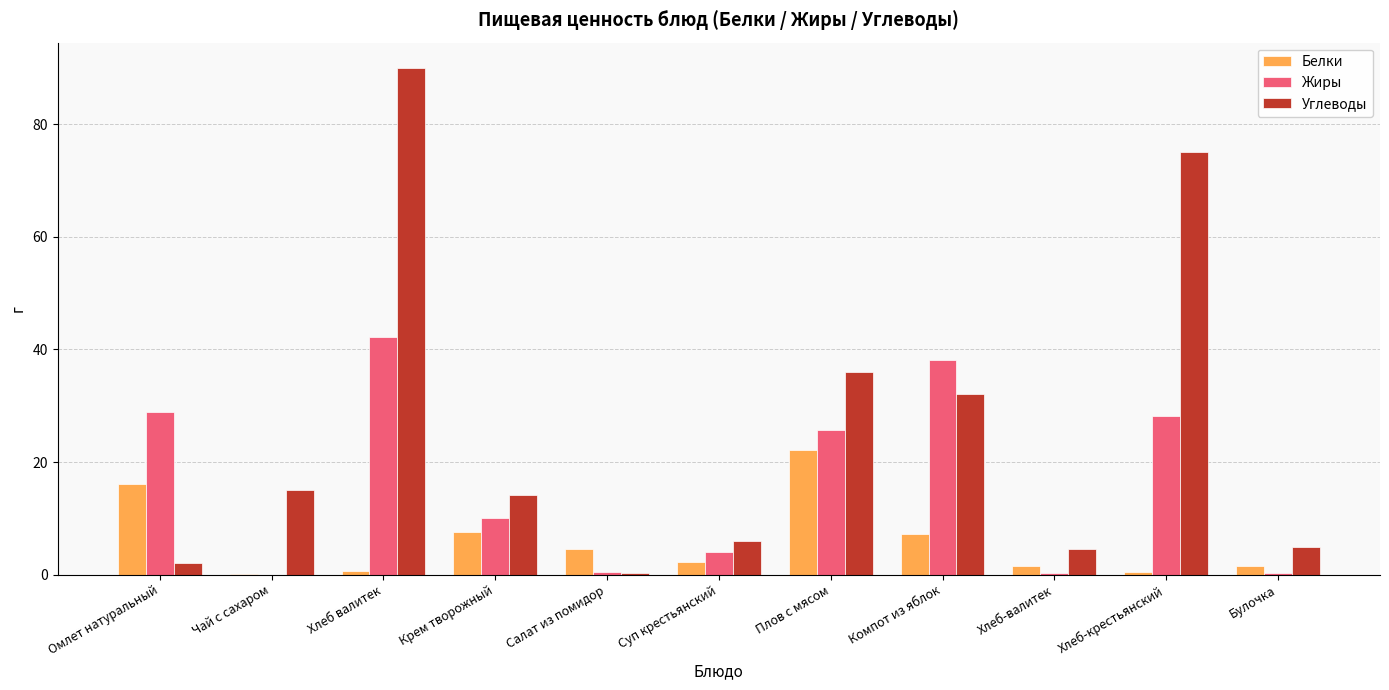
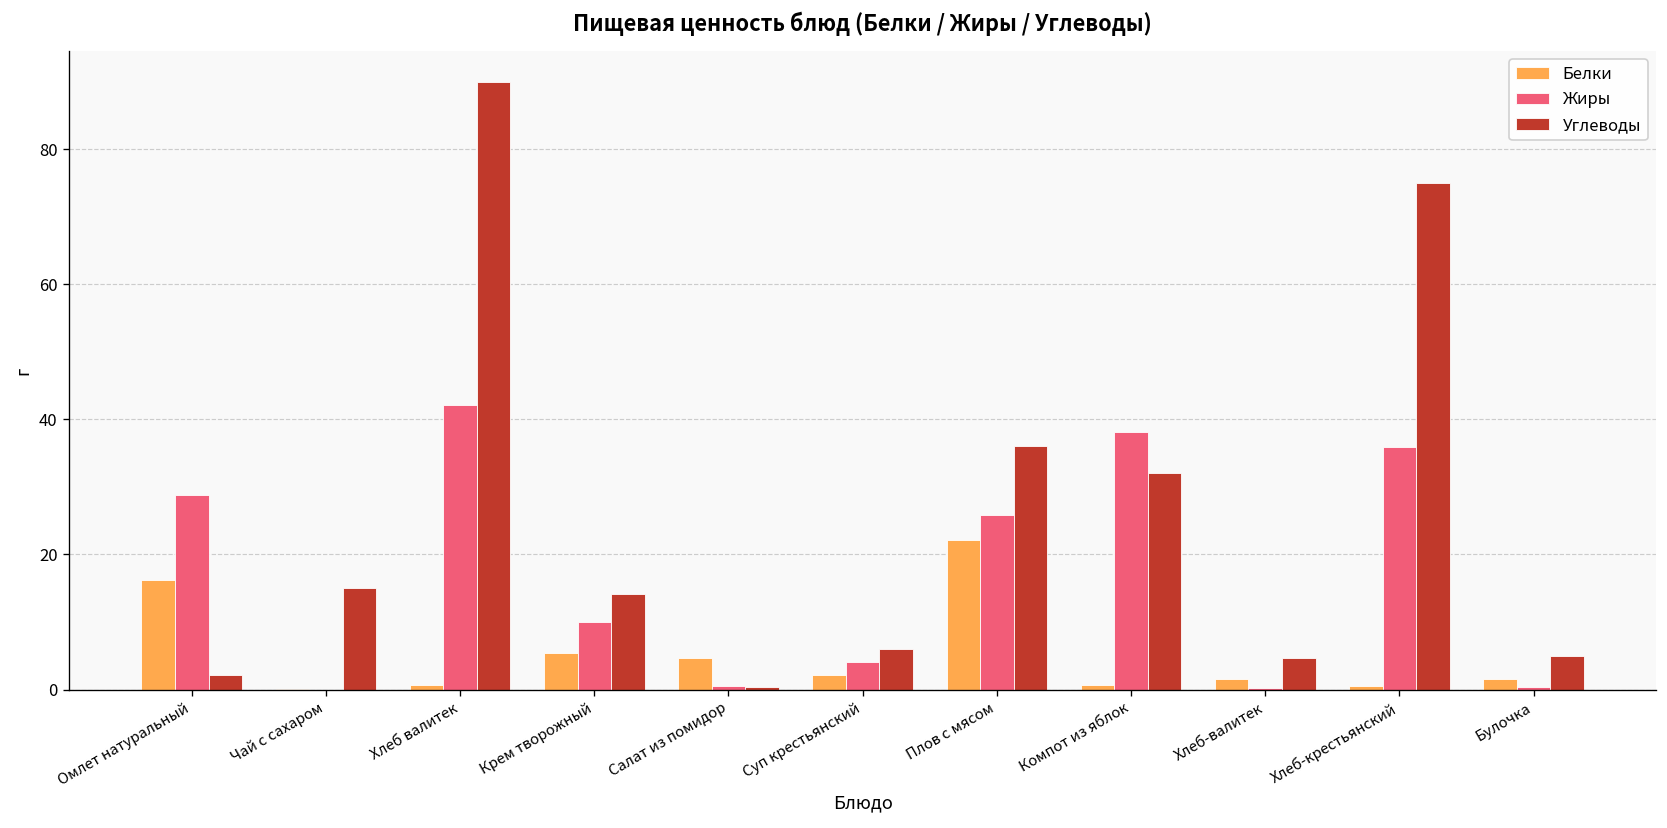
  {
    "Белки": {
      "Омлет натуральный": 16,
      "Хлеб валитек": 1,
-     "Крем творожный": 8,
+     "Крем творожный": 5,
      "Салат из помидор": 5,
      "Суп крестьянский": 2,
      "Плов с мясом": 22,
-     "Компот из яблок": 7,
+     "Компот из яблок": 1,
      "Хлеб-валитек": 2,
      "Хлеб-крестьянский": 0,
      "Булочка": 2
    },
    "Жиры": {
      "Омлет натуральный": 29,
      "Чай с сахаром": 0,
      "Хлеб валитек": 42,
      "Крем творожный": 10,
      "Салат из помидор": 0,
      "Суп крестьянский": 4,
      "Плов с мясом": 26,
      "Компот из яблок": 38,
-     "Хлеб-крестьянский": 28
+     "Хлеб-крестьянский": 36
    },
    "Углеводы": {
      "Омлет натуральный": 2,
      "Чай с сахаром": 15,
      "Хлеб валитек": 90,
      "Крем творожный": 14,
      "Суп крестьянский": 6,
      "Плов с мясом": 36,
      "Компот из яблок": 32,
      "Хлеб-валитек": 5,
      "Хлеб-крестьянский": 75,
      "Булочка": 5
    }
  }
